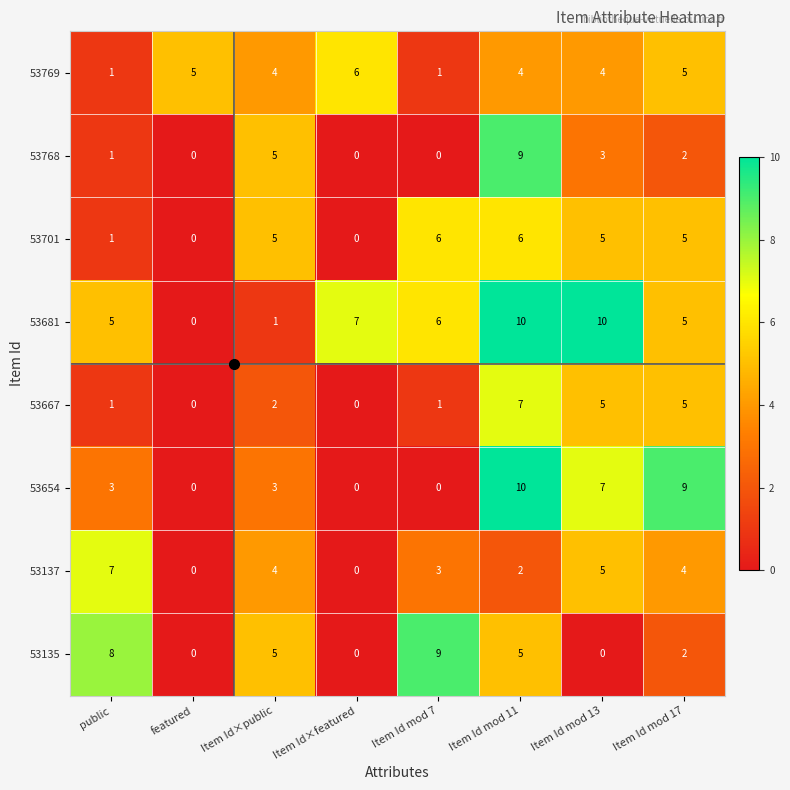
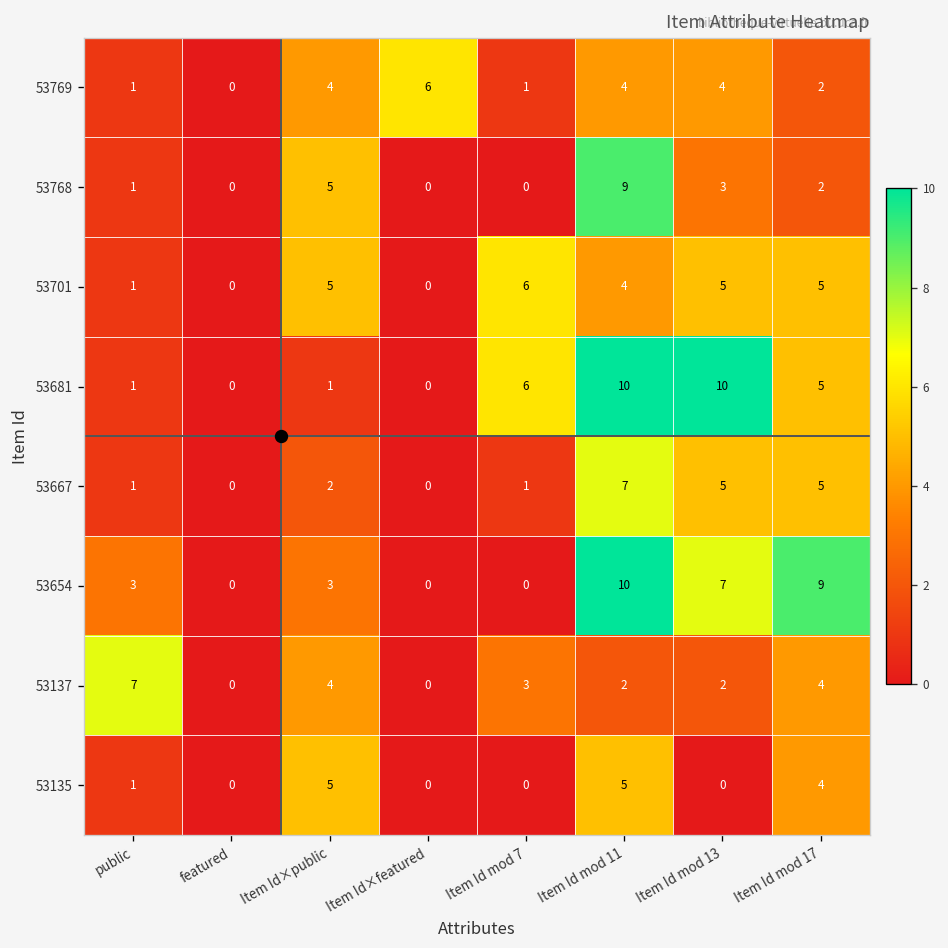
  {
    "53769": {
      "public": 1,
-     "featured": 5,
+     "featured": 0,
      "Item Id×public": 4,
      "Item Id×featured": 6,
      "Item Id mod 7": 1,
      "Item Id mod 11": 4,
      "Item Id mod 13": 4,
-     "Item Id mod 17": 5
+     "Item Id mod 17": 2
    },
    "53768": {
      "public": 1,
      "featured": 0,
      "Item Id×public": 5,
      "Item Id×featured": 0,
      "Item Id mod 7": 0,
      "Item Id mod 11": 9,
      "Item Id mod 13": 3,
      "Item Id mod 17": 2
    },
    "53701": {
      "public": 1,
      "featured": 0,
      "Item Id×public": 5,
      "Item Id×featured": 0,
      "Item Id mod 7": 6,
-     "Item Id mod 11": 6,
+     "Item Id mod 11": 4,
      "Item Id mod 13": 5,
      "Item Id mod 17": 5
    },
    "53681": {
-     "public": 5,
+     "public": 1,
      "featured": 0,
      "Item Id×public": 1,
-     "Item Id×featured": 7,
+     "Item Id×featured": 0,
      "Item Id mod 7": 6,
      "Item Id mod 11": 10,
      "Item Id mod 13": 10,
      "Item Id mod 17": 5
    },
    "53667": {
      "public": 1,
      "featured": 0,
      "Item Id×public": 2,
      "Item Id×featured": 0,
      "Item Id mod 7": 1,
      "Item Id mod 11": 7,
      "Item Id mod 13": 5,
      "Item Id mod 17": 5
    },
    "53654": {
      "public": 3,
      "featured": 0,
      "Item Id×public": 3,
      "Item Id×featured": 0,
      "Item Id mod 7": 0,
      "Item Id mod 11": 10,
      "Item Id mod 13": 7,
      "Item Id mod 17": 9
    },
    "53137": {
      "public": 7,
      "featured": 0,
      "Item Id×public": 4,
      "Item Id×featured": 0,
      "Item Id mod 7": 3,
      "Item Id mod 11": 2,
-     "Item Id mod 13": 5,
+     "Item Id mod 13": 2,
      "Item Id mod 17": 4
    },
    "53135": {
-     "public": 8,
+     "public": 1,
      "featured": 0,
      "Item Id×public": 5,
      "Item Id×featured": 0,
-     "Item Id mod 7": 9,
+     "Item Id mod 7": 0,
      "Item Id mod 11": 5,
      "Item Id mod 13": 0,
-     "Item Id mod 17": 2
+     "Item Id mod 17": 4
    }
  }
